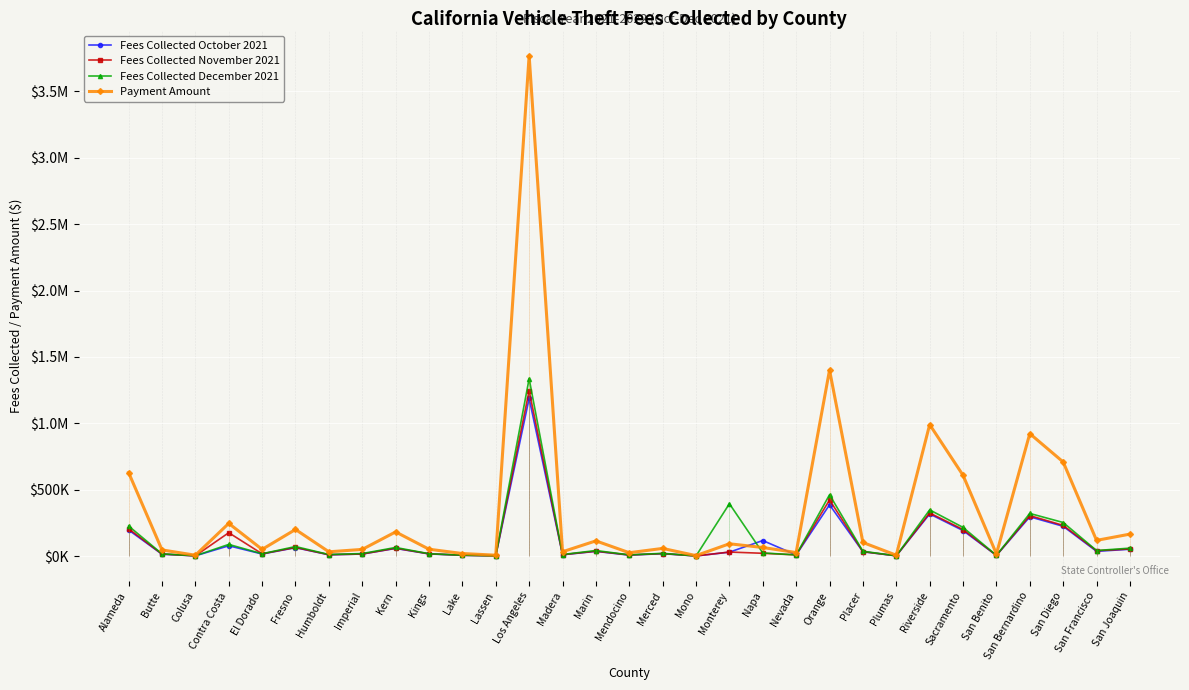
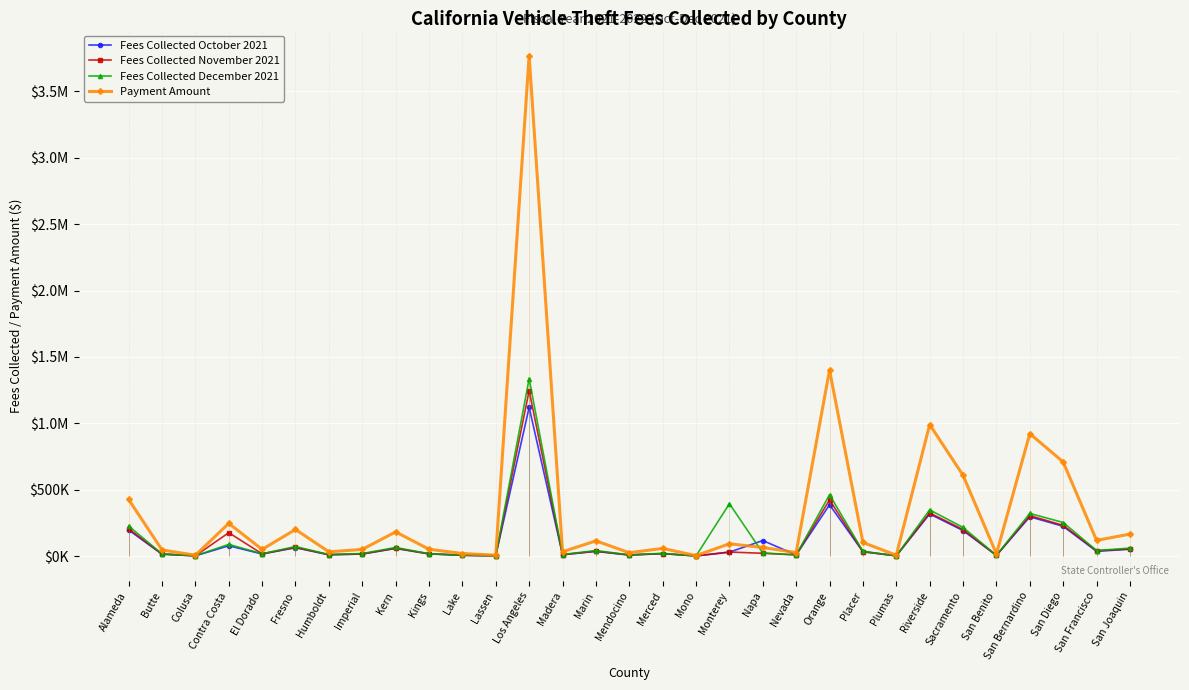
  {
    "Fees Collected October 2021": {
-     "Los Angeles": "$1190000",
+     "Los Angeles": "$1120000",
      "Napa": "$120000",
      "Orange": "$390000"
    },
    "Fees Collected November 2021": {
      "Contra Costa": "$180000",
      "Los Angeles": "$1250000",
      "Orange": "$420000"
    },
    "Fees Collected December 2021": {
      "Alameda": "$230000",
      "Los Angeles": "$1340000",
      "Monterey": "$390000",
      "Orange": "$460000",
      "Riverside": "$350000",
      "San Diego": "$250000"
    },
    "Payment Amount": {
-     "Alameda": "$630000",
+     "Alameda": "$430000",
      "Butte": "$50000",
      "Contra Costa": "$250000",
      "El Dorado": "$50000",
      "Fresno": "$200000",
      "Humboldt": "$30000",
      "Imperial": "$50000",
      "Kern": "$180000",
      "Kings": "$50000",
      "Los Angeles": "$3770000",
      "Madera": "$30000",
      "Marin": "$110000",
      "Merced": "$60000",
      "Monterey": "$90000",
      "Napa": "$60000",
      "Orange": "$1400000",
      "Placer": "$100000",
      "Riverside": "$990000",
      "Sacramento": "$610000",
      "San Bernardino": "$920000",
      "San Diego": "$710000",
      "San Francisco": "$120000",
      "San Joaquin": "$170000"
    }
  }
